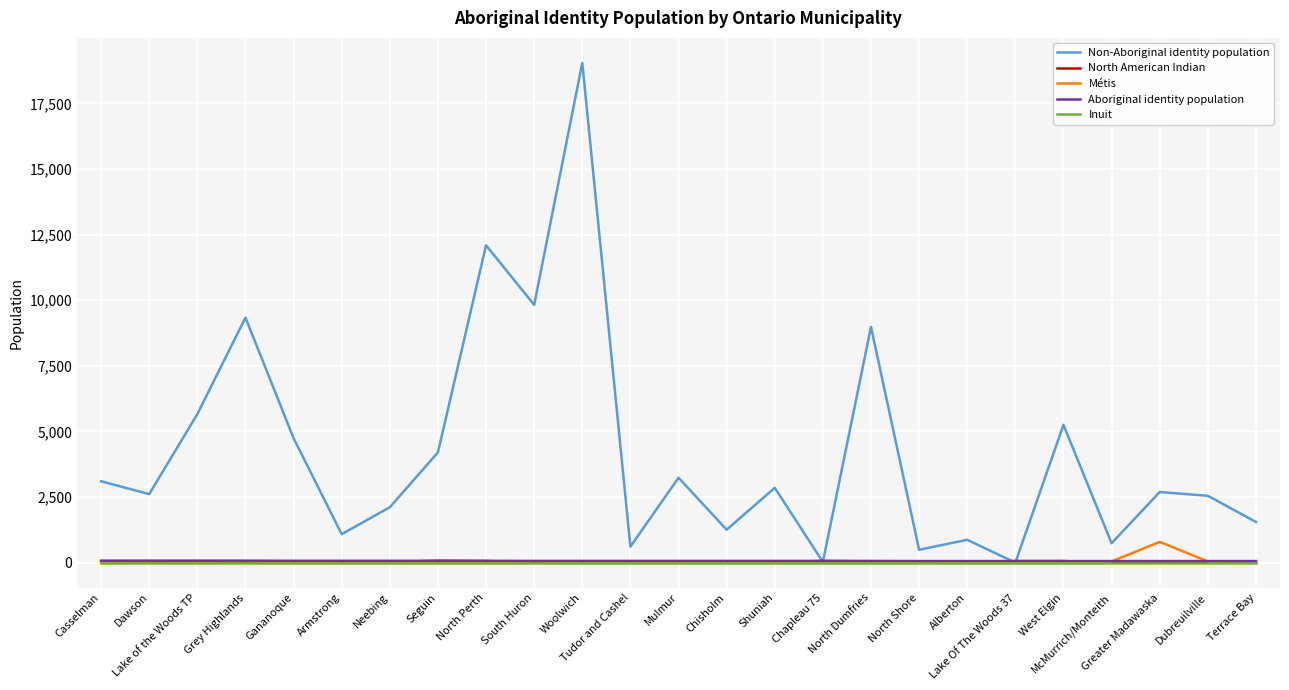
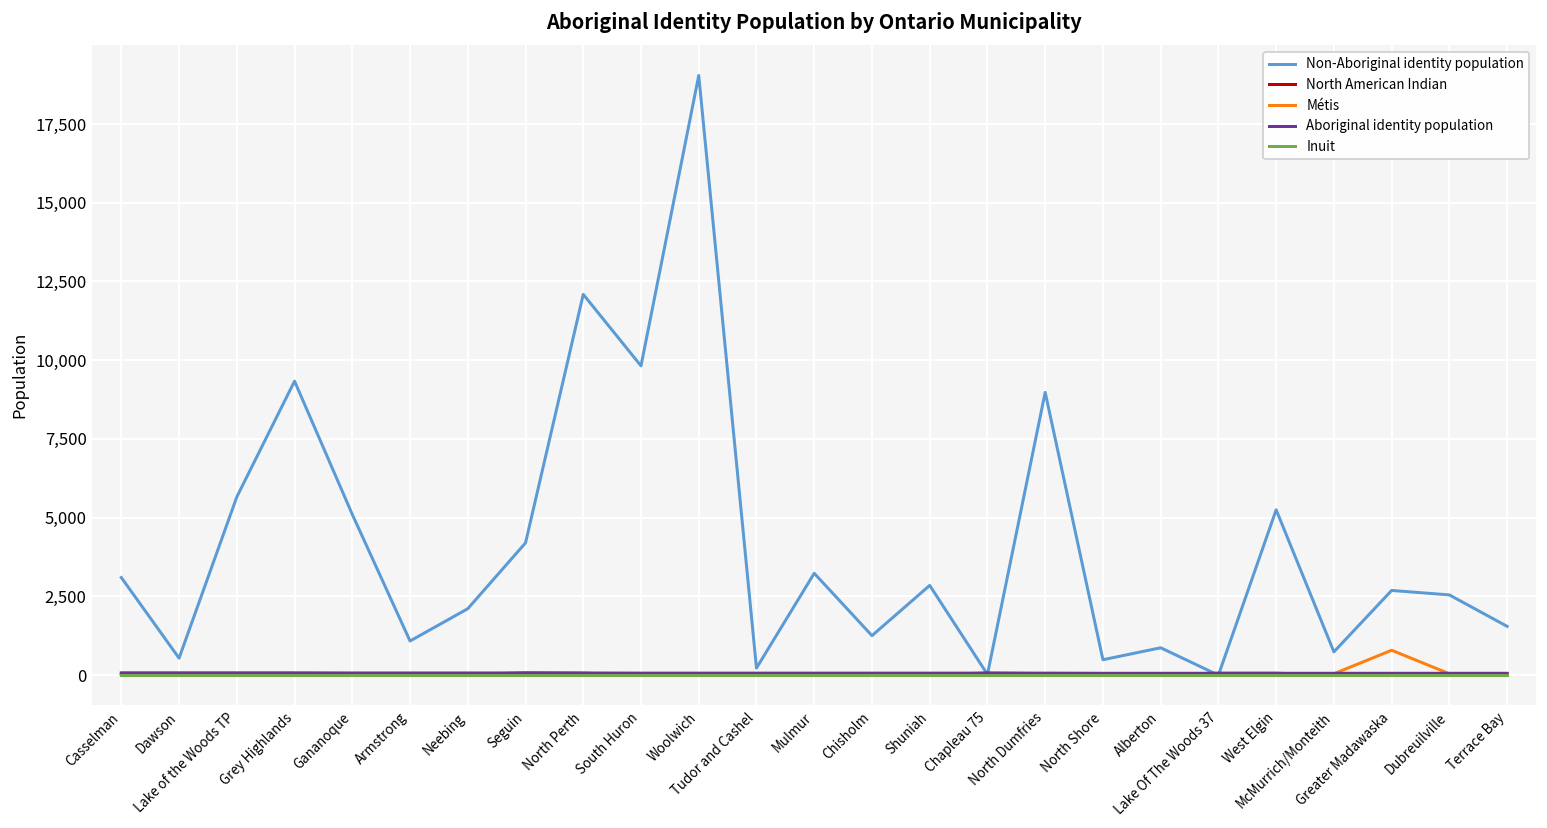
  {
    "Non-Aboriginal identity population": {
      "Casselman": "3,100",
-     "Dawson": "2,600",
+     "Dawson": "500",
      "Lake of the Woods TP": "5,700",
      "Grey Highlands": "9,300",
-     "Gananoque": "4,700",
+     "Gananoque": "5,100",
      "Armstrong": "1,100",
      "Neebing": "2,100",
      "Seguin": "4,200",
      "North Perth": "12,100",
      "South Huron": "9,800",
      "Woolwich": "19,000",
-     "Tudor and Cashel": "600",
+     "Tudor and Cashel": "200",
      "Mulmur": "3,200",
      "Chisholm": "1,300",
      "Shuniah": "2,900",
      "North Dumfries": "9,000",
      "North Shore": "500",
      "Alberton": "900",
      "West Elgin": "5,300",
      "McMurrich/Monteith": "700",
      "Greater Madawaska": "2,700",
      "Dubreuilville": "2,500",
      "Terrace Bay": "1,600"
    },
    "Métis": {
      "Greater Madawaska": "800"
    }
  }
